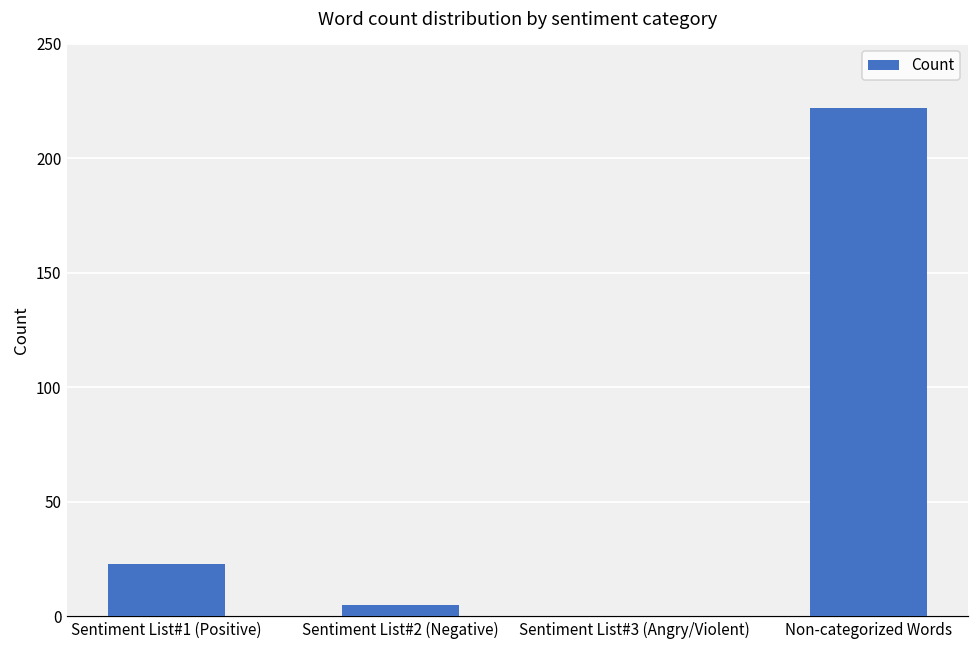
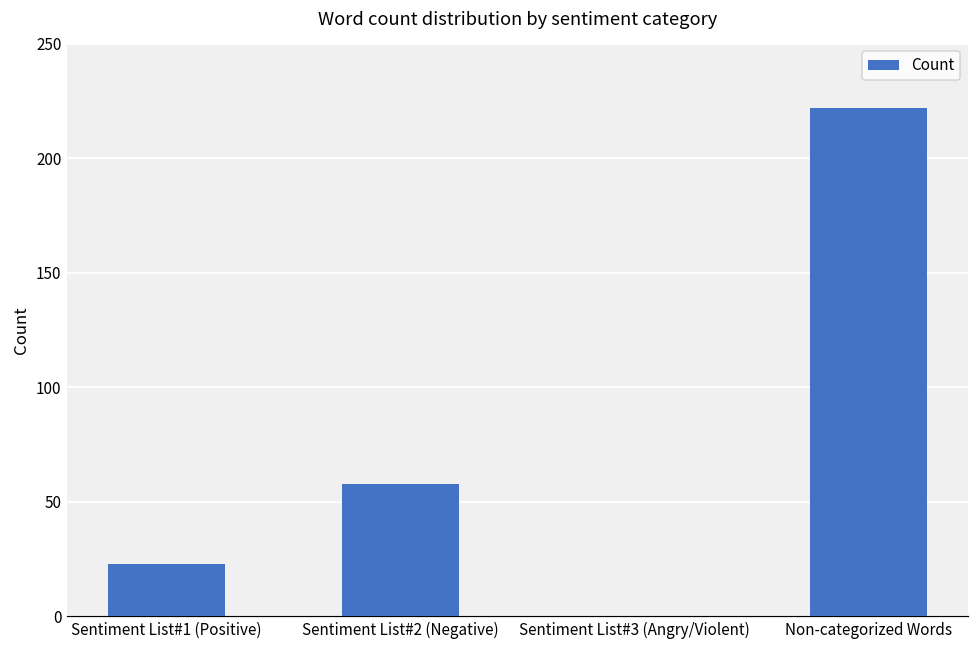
  {
    "Sentiment List#1 (Positive)": 23,
-   "Sentiment List#2 (Negative)": 5,
+   "Sentiment List#2 (Negative)": 58,
    "Sentiment List#3 (Angry/Violent)": 0,
    "Non-categorized Words": 222
  }
